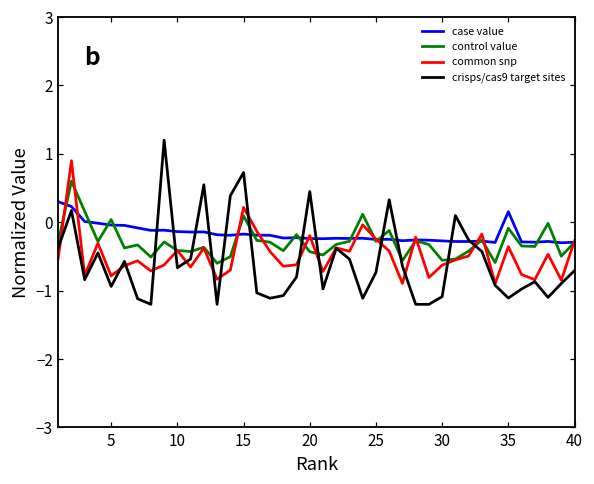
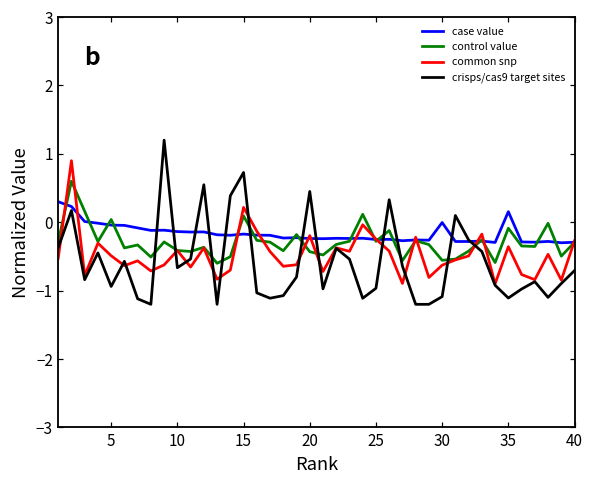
  {
    "case value": {
      "5": 0.0,
      "10": -0.1,
      "15": -0.2,
      "20": -0.2,
-     "30": -0.3,
+     "30": 0.0,
      "35": 0.2
    },
    "control value": {
      "5": 0.0,
      "15": 0.1,
      "20": -0.4,
      "30": -0.6,
      "35": -0.1
    },
    "common snp": {
-     "5": -0.8,
+     "5": -0.5,
      "15": 0.2,
      "20": -0.2,
      "30": -0.6,
      "35": -0.4
    },
    "crisps/cas9 target sites": {
      "5": -0.9,
      "10": -0.7,
      "15": 0.7,
      "20": 0.5,
-     "25": -0.7,
+     "25": -1.0,
      "30": -1.1,
      "35": -1.1,
      "40": -0.7
    }
  }
